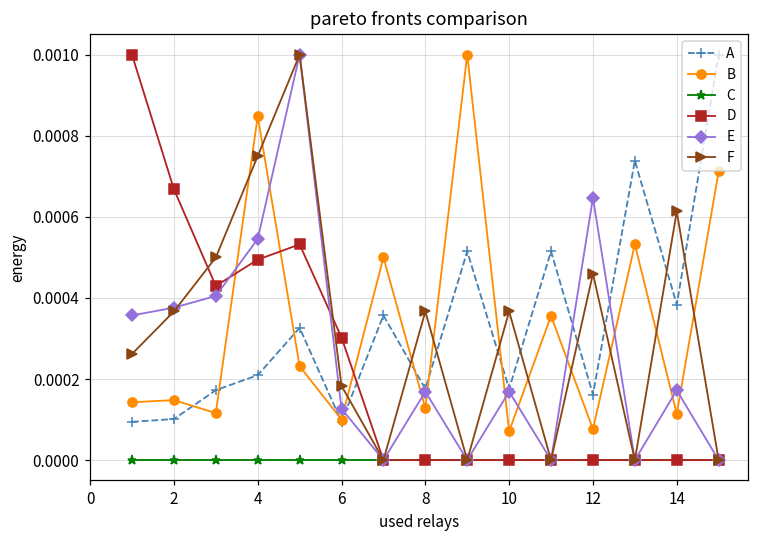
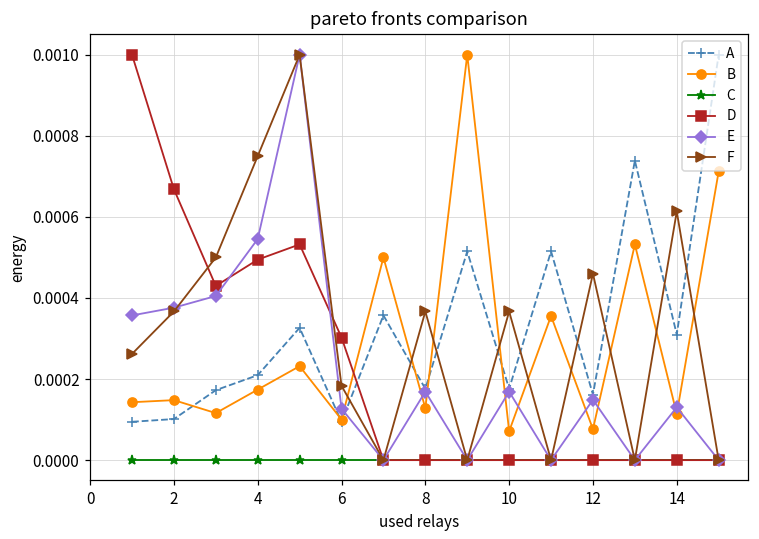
  {
    "A": {
      "2": 0.00010,
      "4": 0.00021,
      "12": 0.00016,
-     "14": 0.00038
+     "14": 0.00031
    },
    "B": {
      "2": 0.00015,
-     "4": 0.00085,
+     "4": 0.00017,
      "8": 0.00013,
      "10": 0.00007,
      "12": 0.00008,
      "14": 0.00011
    },
    "C": {
      "2": 0.00000,
      "4": 0.00000,
      "6": 0.00000
    },
    "E": {
      "2": 0.00038,
      "4": 0.00055,
      "6": 0.00013,
-     "12": 0.00065,
-     "14": 0.00017
+     "12": 0.00015,
+     "14": 0.00013
    }
  }
